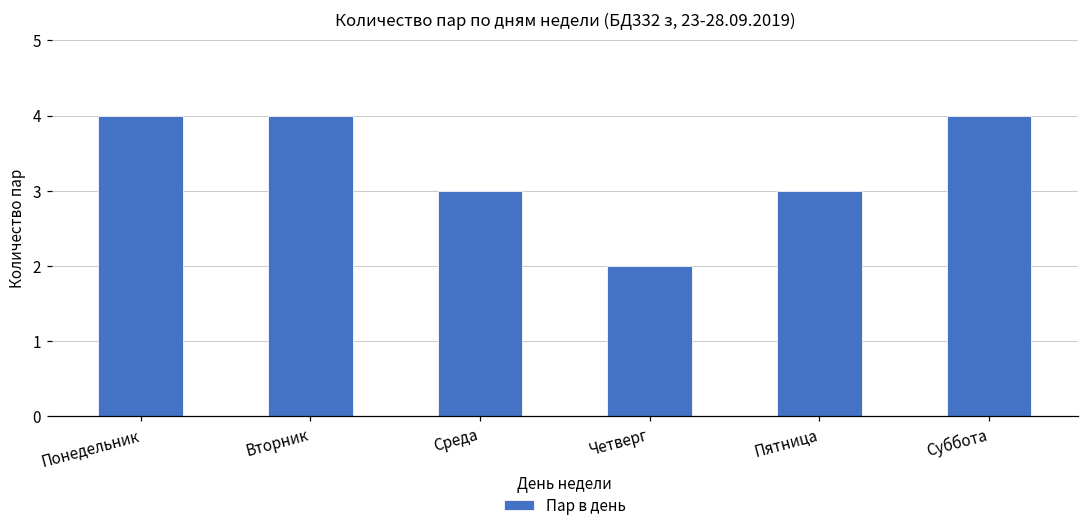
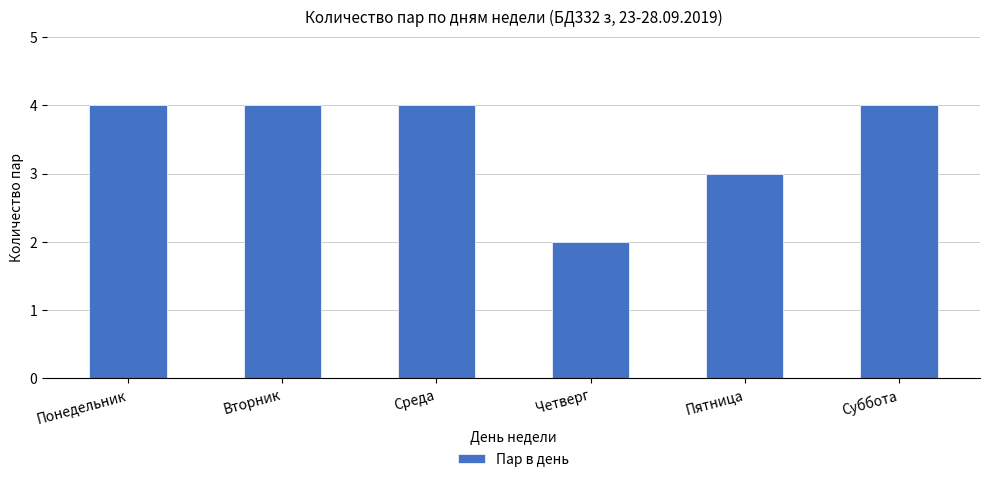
  {
    "Понедельник": 4,
    "Вторник": 4,
-   "Среда": 3,
+   "Среда": 4,
    "Четверг": 2,
    "Пятница": 3,
    "Суббота": 4
  }
